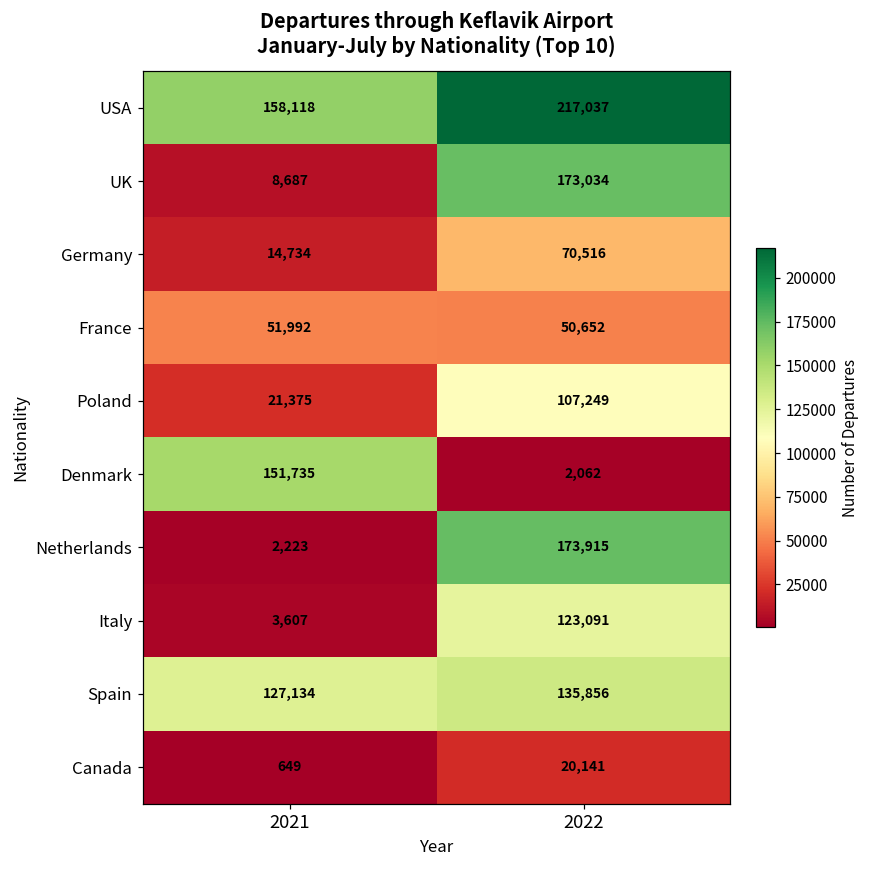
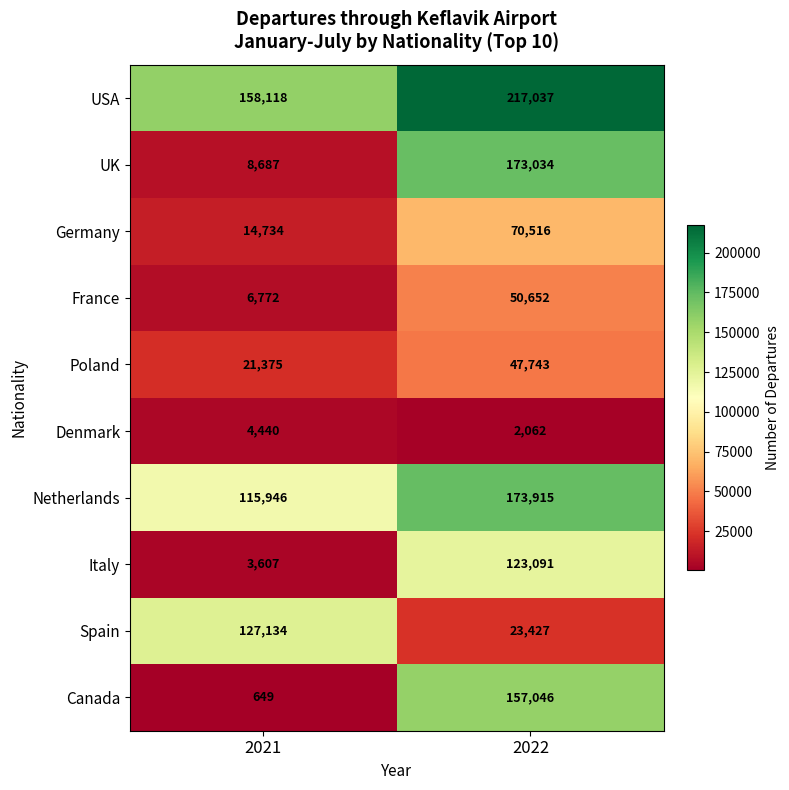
  {
    "USA": {
      "2021": "158,118",
      "2022": "217,037"
    },
    "UK": {
      "2021": "8,687",
      "2022": "173,034"
    },
    "Germany": {
      "2021": "14,734",
      "2022": "70,516"
    },
    "France": {
-     "2021": "51,992",
+     "2021": "6,772",
      "2022": "50,652"
    },
    "Poland": {
      "2021": "21,375",
-     "2022": "107,249"
+     "2022": "47,743"
    },
    "Denmark": {
-     "2021": "151,735",
+     "2021": "4,440",
      "2022": "2,062"
    },
    "Netherlands": {
-     "2021": "2,223",
+     "2021": "115,946",
      "2022": "173,915"
    },
    "Italy": {
      "2021": "3,607",
      "2022": "123,091"
    },
    "Spain": {
      "2021": "127,134",
-     "2022": "135,856"
+     "2022": "23,427"
    },
    "Canada": {
      "2021": "649",
-     "2022": "20,141"
+     "2022": "157,046"
    }
  }
